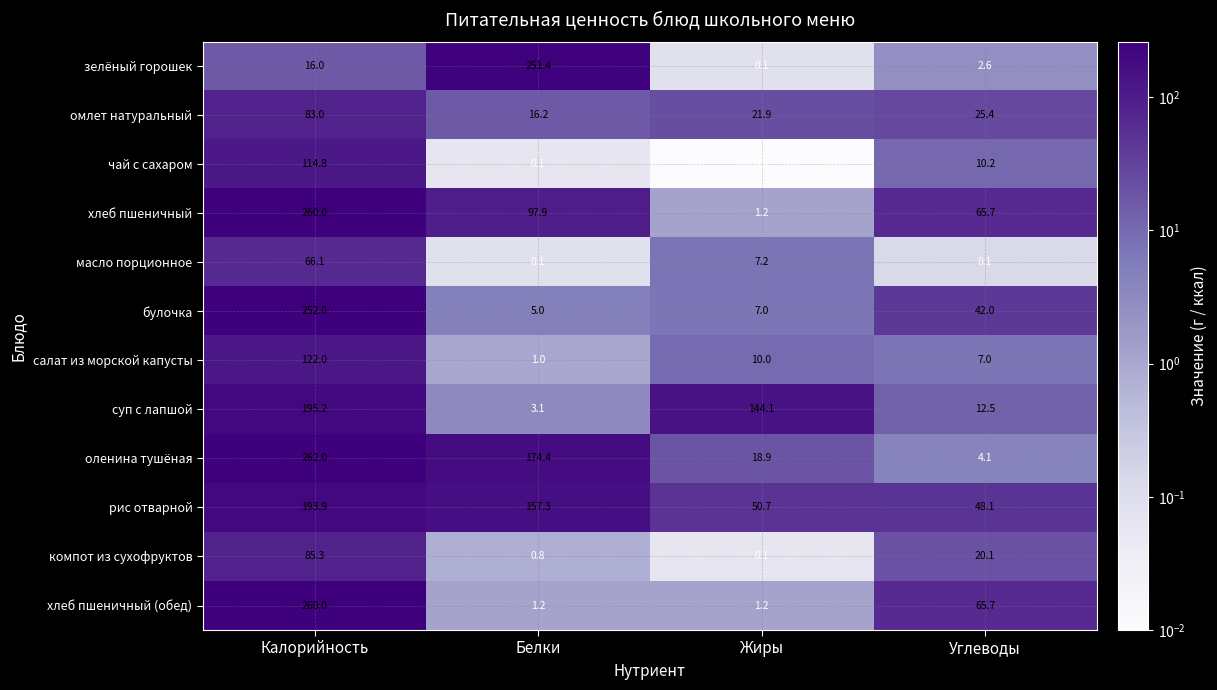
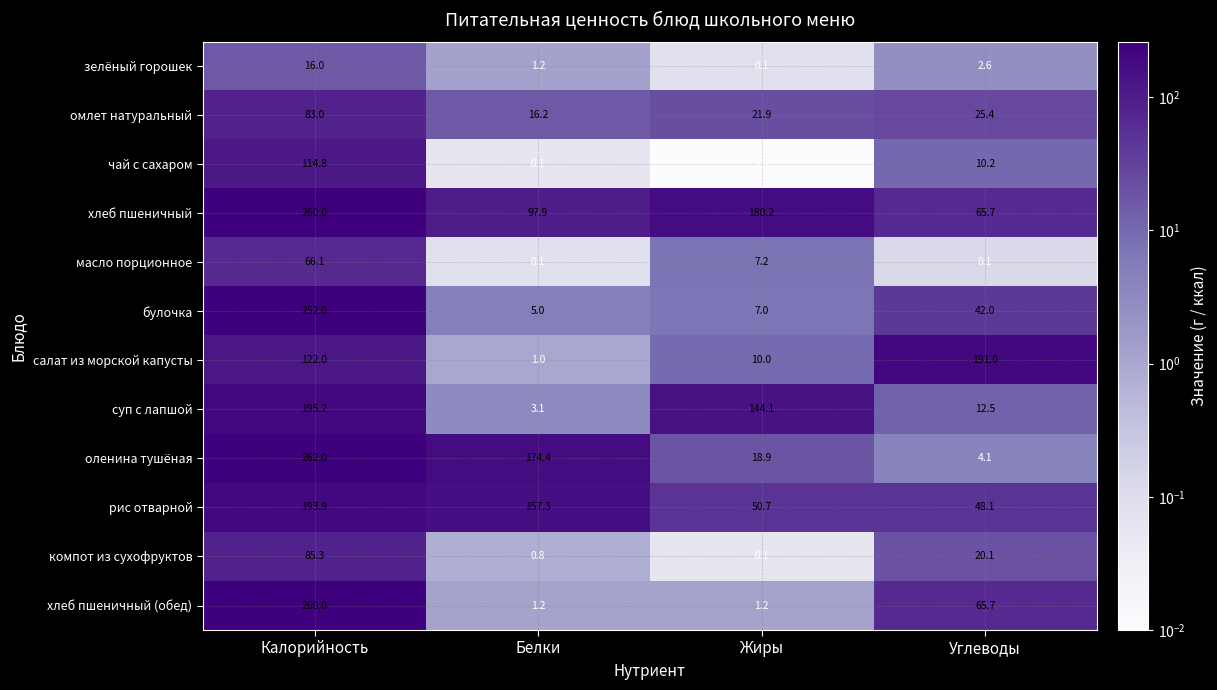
  {
    "зелёный горошек": {
      "Калорийность": 16.0,
-     "Белки": 251.4,
+     "Белки": 1.2,
      "Углеводы": 2.6
    },
    "омлет натуральный": {
      "Калорийность": 83.0,
      "Белки": 16.2,
      "Жиры": 21.9,
      "Углеводы": 25.4
    },
    "чай с сахаром": {
      "Калорийность": 114.8,
      "Углеводы": 10.2
    },
    "хлеб пшеничный": {
      "Калорийность": 260.0,
      "Белки": 97.9,
-     "Жиры": 1.2,
+     "Жиры": 180.2,
      "Углеводы": 65.7
    },
    "масло порционное": {
      "Калорийность": 66.1,
      "Жиры": 7.2
    },
    "булочка": {
      "Калорийность": 252.0,
      "Белки": 5.0,
      "Жиры": 7.0,
      "Углеводы": 42.0
    },
    "салат из морской капусты": {
      "Калорийность": 122.0,
      "Белки": 1.0,
      "Жиры": 10.0,
-     "Углеводы": 7.0
+     "Углеводы": 191.0
    },
    "суп с лапшой": {
      "Калорийность": 195.2,
      "Белки": 3.1,
      "Жиры": 144.1,
      "Углеводы": 12.5
    },
    "оленина тушёная": {
      "Калорийность": 262.0,
      "Белки": 174.4,
      "Жиры": 18.9,
      "Углеводы": 4.1
    },
    "рис отварной": {
      "Калорийность": 193.9,
      "Белки": 157.3,
      "Жиры": 50.7,
      "Углеводы": 48.1
    },
    "компот из сухофруктов": {
      "Калорийность": 85.3,
      "Белки": 0.8,
      "Углеводы": 20.1
    },
    "хлеб пшеничный (обед)": {
      "Калорийность": 260.0,
      "Белки": 1.2,
      "Жиры": 1.2,
      "Углеводы": 65.7
    }
  }
